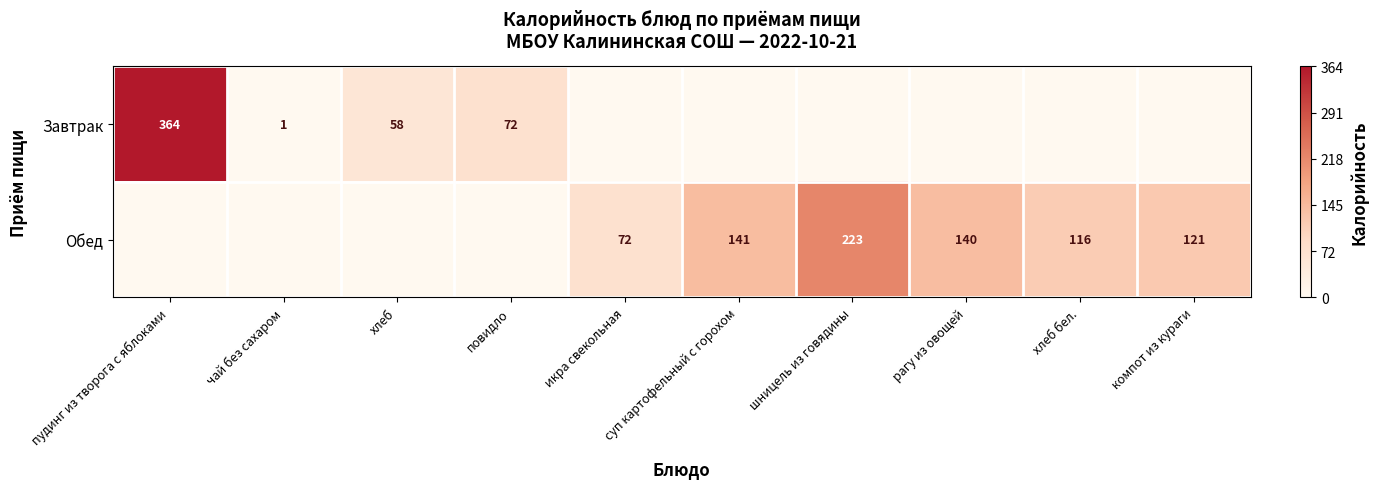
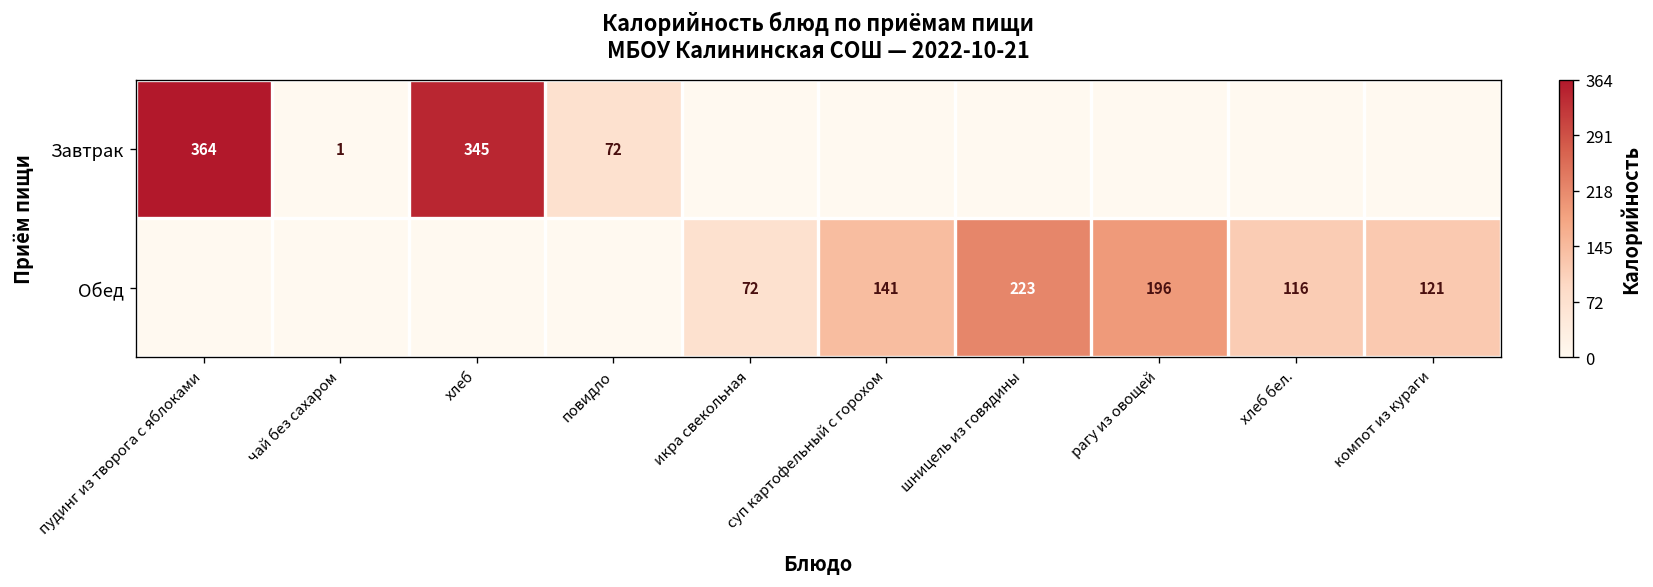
  {
    "Завтрак": {
      "пудинг из творога с яблоками": 364,
      "чай без сахаром": 1,
-     "хлеб": 58,
+     "хлеб": 345,
      "повидло": 72
    },
    "Обед": {
      "икра свекольная": 72,
      "суп картофельный с горохом": 141,
      "шницель из говядины": 223,
-     "рагу из овощей": 140,
+     "рагу из овощей": 196,
      "хлеб бел.": 116,
      "компот из кураги": 121
    }
  }
